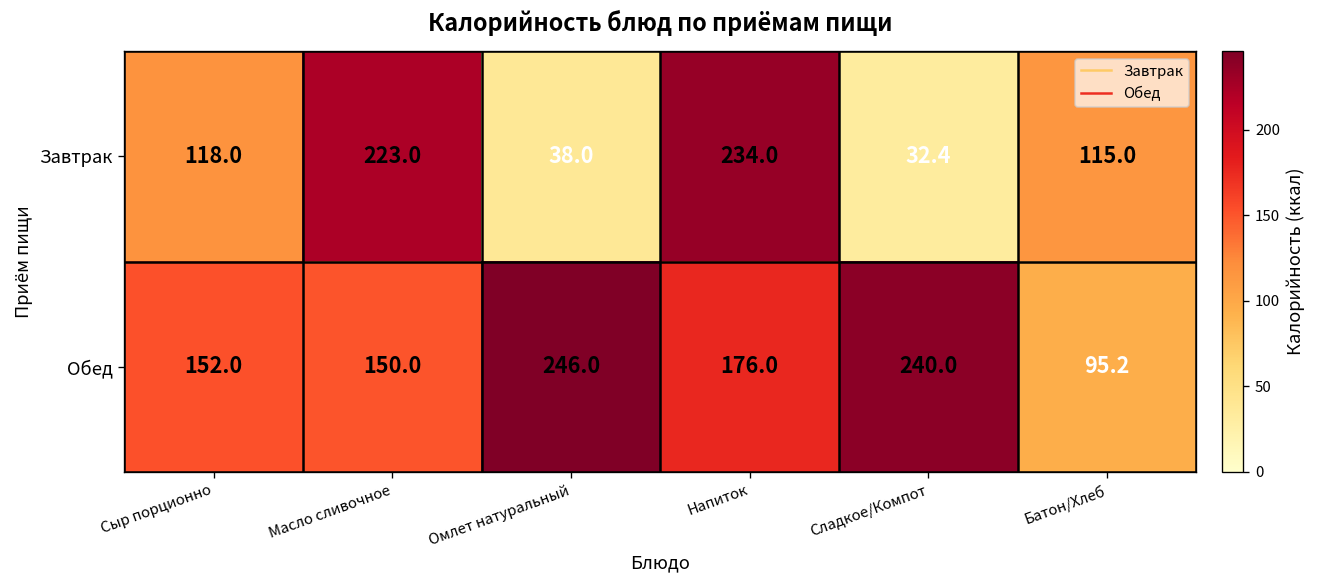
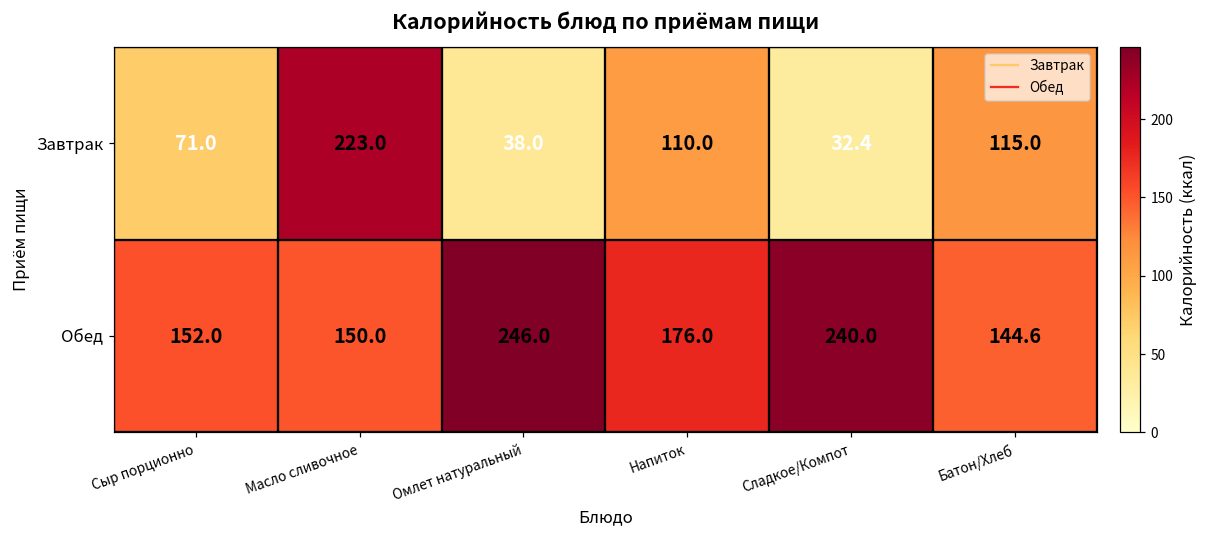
  {
    "Завтрак": {
-     "Сыр порционно": 118.0,
+     "Сыр порционно": 71.0,
      "Масло сливочное": 223.0,
      "Омлет натуральный": 38.0,
-     "Напиток": 234.0,
+     "Напиток": 110.0,
      "Сладкое/Компот": 32.4,
      "Батон/Хлеб": 115.0
    },
    "Обед": {
      "Сыр порционно": 152.0,
      "Масло сливочное": 150.0,
      "Омлет натуральный": 246.0,
      "Напиток": 176.0,
      "Сладкое/Компот": 240.0,
-     "Батон/Хлеб": 95.2
+     "Батон/Хлеб": 144.6
    }
  }
